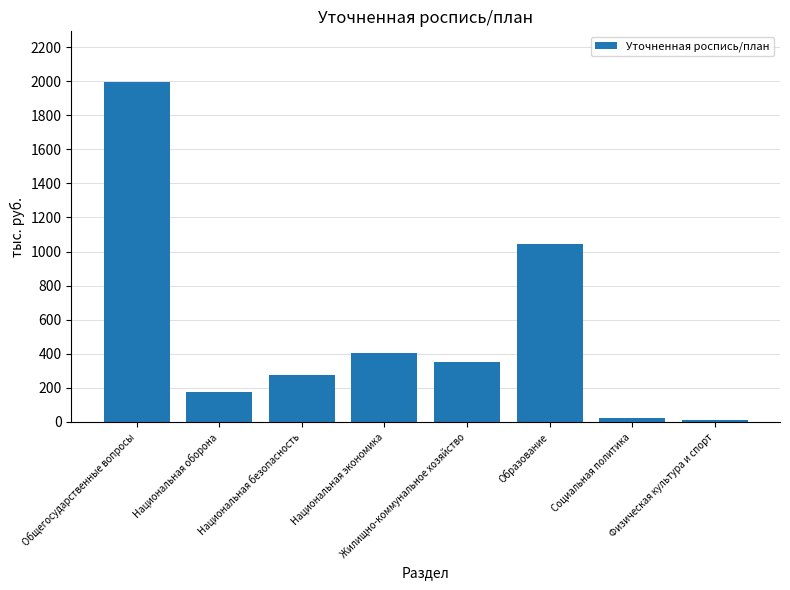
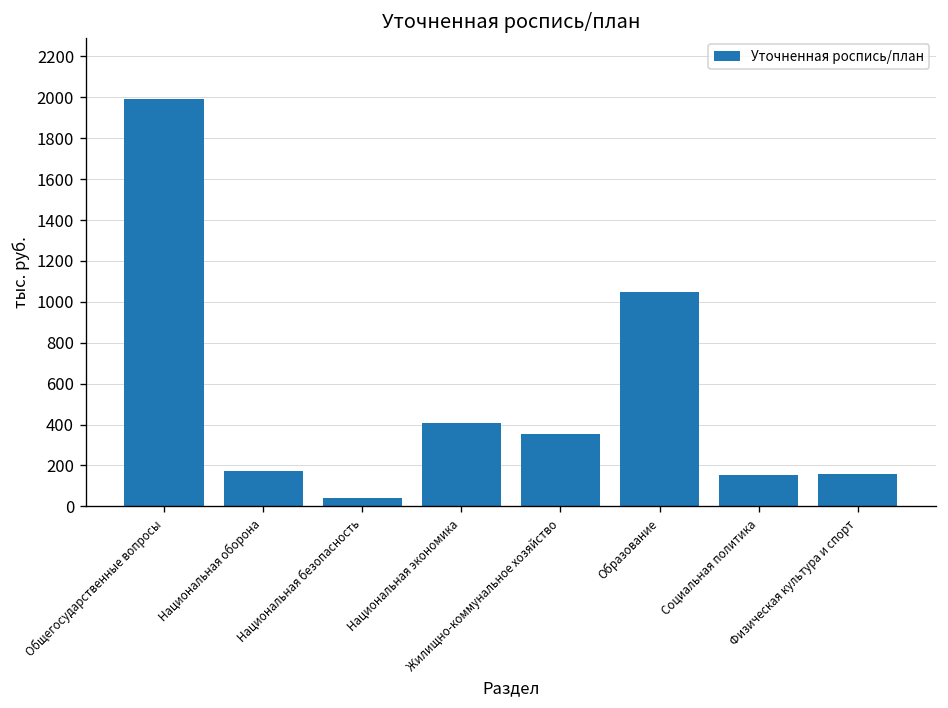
  {
    "Общегосударственные вопросы": 1990,
    "Национальная оборона": 170,
-   "Национальная безопасность": 280,
+   "Национальная безопасность": 40,
    "Национальная экономика": 410,
    "Жилищно-коммунальное хозяйство": 350,
    "Образование": 1050,
-   "Социальная политика": 20,
-   "Физическая культура и спорт": 10
+   "Социальная политика": 150,
+   "Физическая культура и спорт": 160
  }
